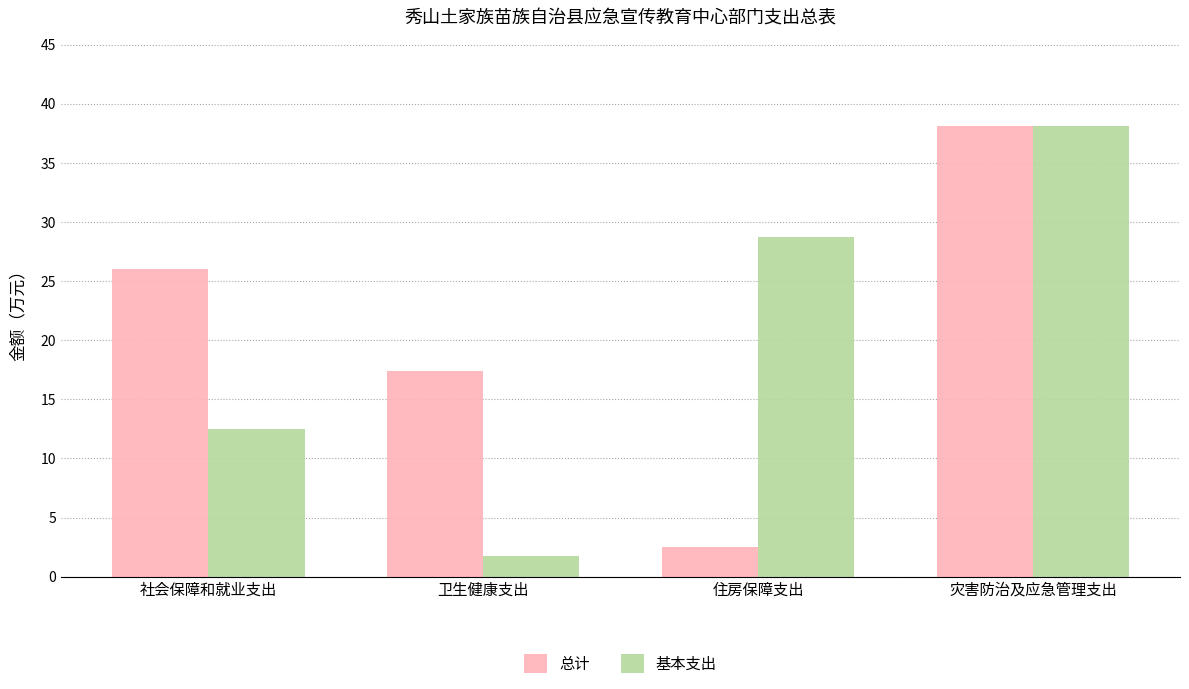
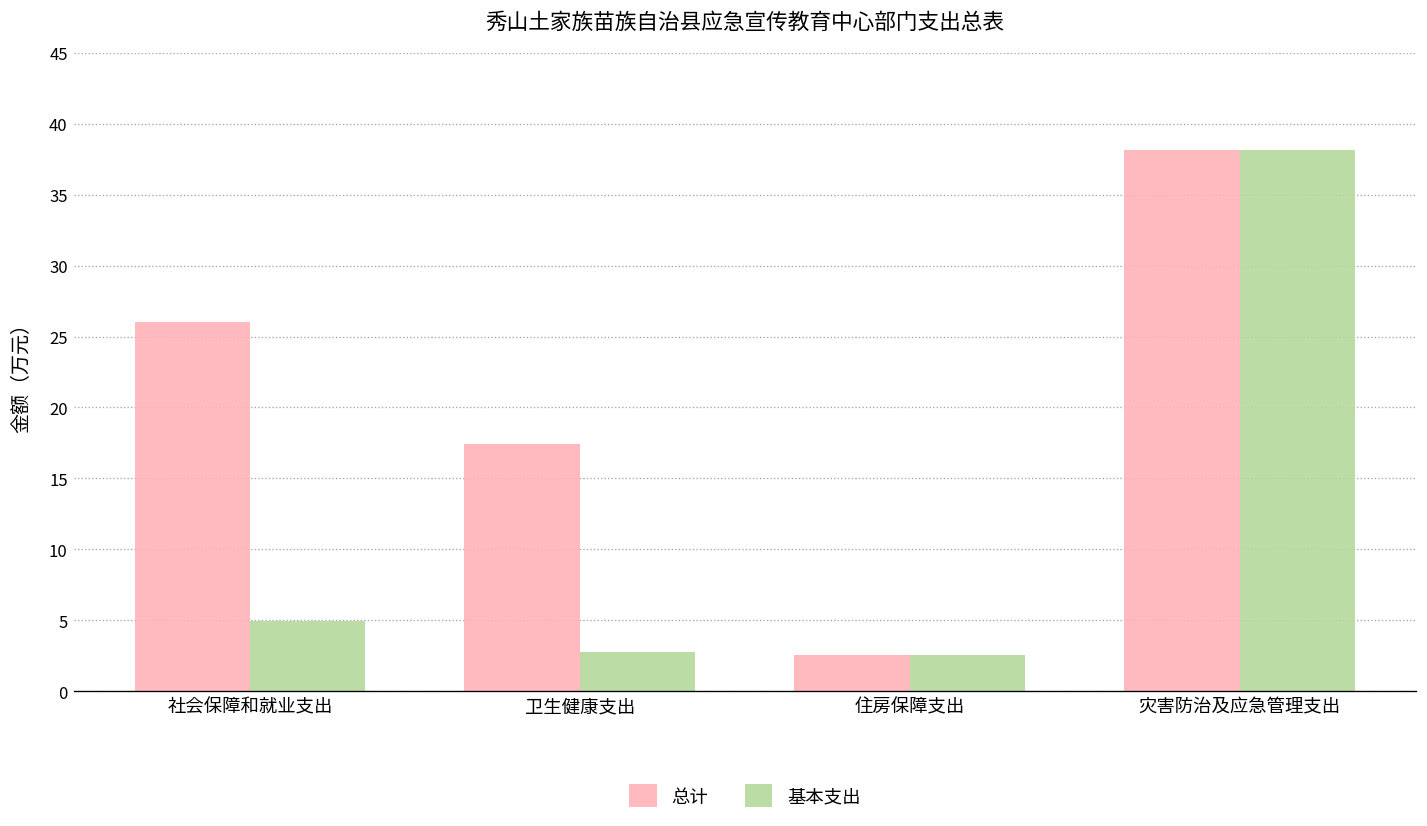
  {
    "总计": {
      "社会保障和就业支出": 26.0,
      "卫生健康支出": 17.4,
      "住房保障支出": 2.5,
      "灾害防治及应急管理支出": 38.2
    },
    "基本支出": {
-     "社会保障和就业支出": 12.5,
-     "卫生健康支出": 1.8,
-     "住房保障支出": 28.7,
+     "社会保障和就业支出": 5.0,
+     "卫生健康支出": 2.8,
+     "住房保障支出": 2.5,
      "灾害防治及应急管理支出": 38.2
    }
  }
